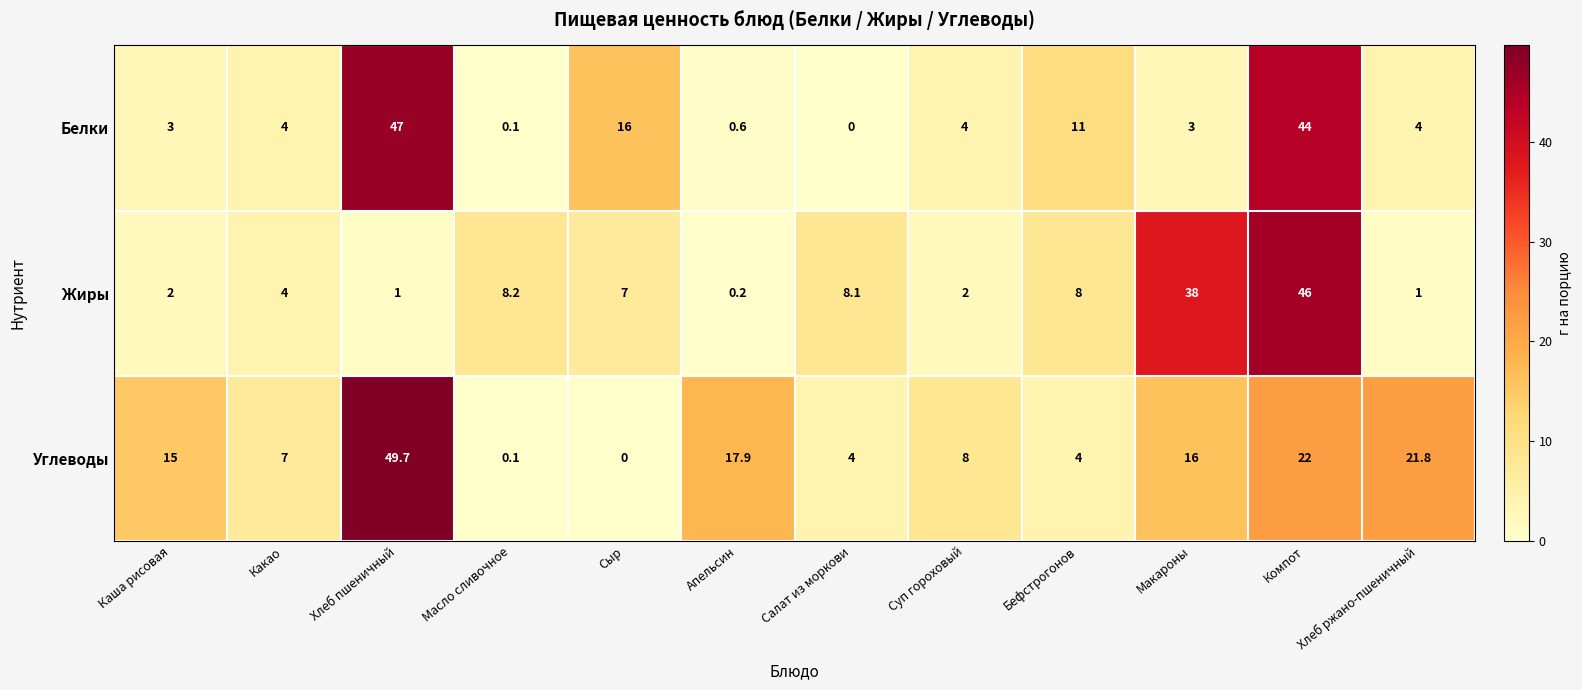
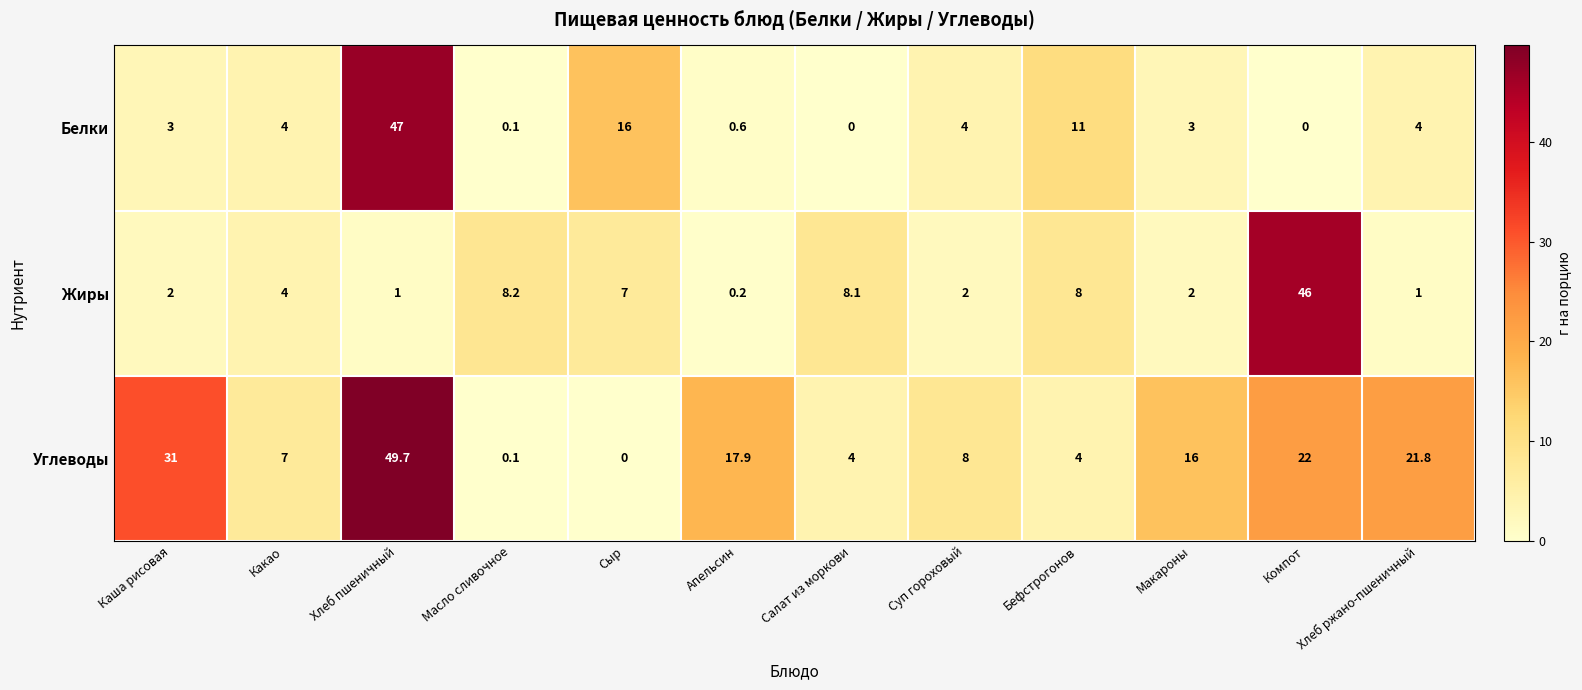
  {
    "Белки": {
      "Каша рисовая": 3,
      "Какао": 4,
      "Хлеб пшеничный": 47,
      "Масло сливочное": 0.1,
      "Сыр": 16,
      "Апельсин": 0.6,
      "Салат из моркови": 0,
      "Суп гороховый": 4,
      "Бефстрогонов": 11,
      "Макароны": 3,
-     "Компот": 44,
+     "Компот": 0,
      "Хлеб ржано-пшеничный": 4
    },
    "Жиры": {
      "Каша рисовая": 2,
      "Какао": 4,
      "Хлеб пшеничный": 1,
      "Масло сливочное": 8.2,
      "Сыр": 7,
      "Апельсин": 0.2,
      "Салат из моркови": 8.1,
      "Суп гороховый": 2,
      "Бефстрогонов": 8,
-     "Макароны": 38,
+     "Макароны": 2,
      "Компот": 46,
      "Хлеб ржано-пшеничный": 1
    },
    "Углеводы": {
-     "Каша рисовая": 15,
+     "Каша рисовая": 31,
      "Какао": 7,
      "Хлеб пшеничный": 49.7,
      "Масло сливочное": 0.1,
      "Сыр": 0,
      "Апельсин": 17.9,
      "Салат из моркови": 4,
      "Суп гороховый": 8,
      "Бефстрогонов": 4,
      "Макароны": 16,
      "Компот": 22,
      "Хлеб ржано-пшеничный": 21.8
    }
  }
